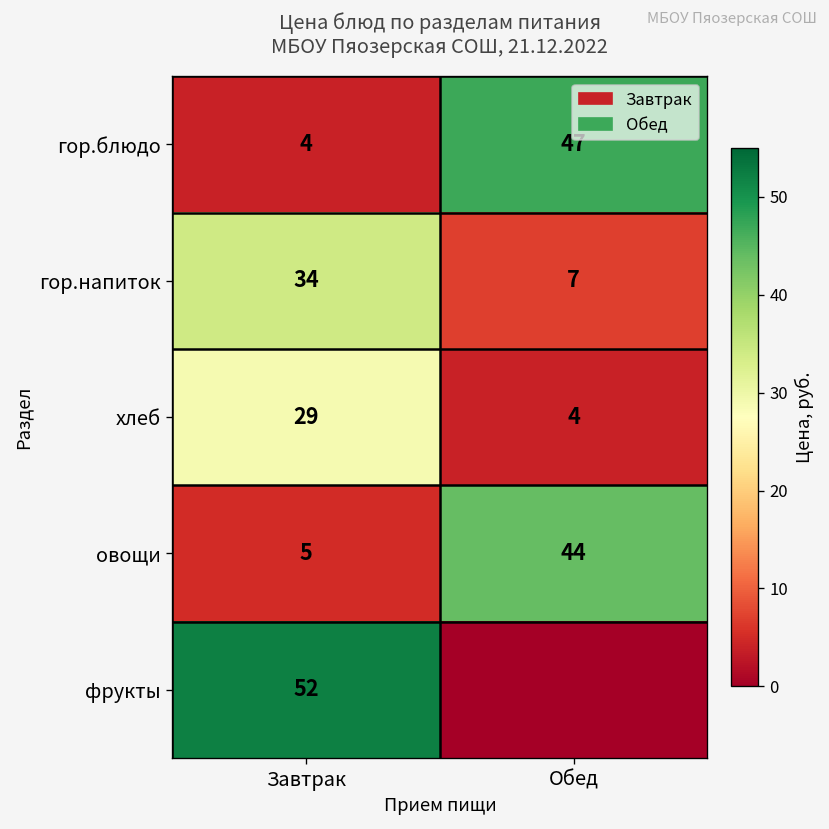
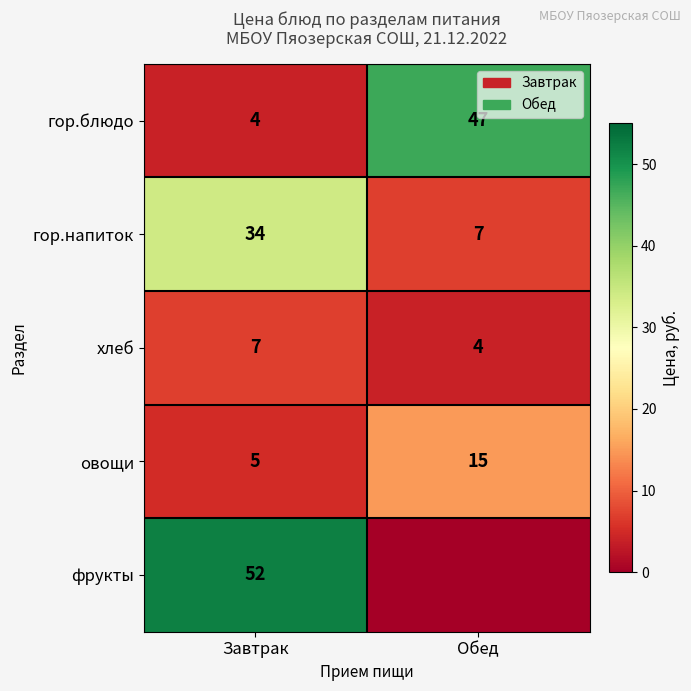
  {
    "гор.блюдо": {
      "Завтрак": 4
    },
    "гор.напиток": {
      "Завтрак": 34,
      "Обед": 7
    },
    "хлеб": {
-     "Завтрак": 29,
+     "Завтрак": 7,
      "Обед": 4
    },
    "овощи": {
      "Завтрак": 5,
-     "Обед": 44
+     "Обед": 15
    },
    "фрукты": {
      "Завтрак": 52
    }
  }
